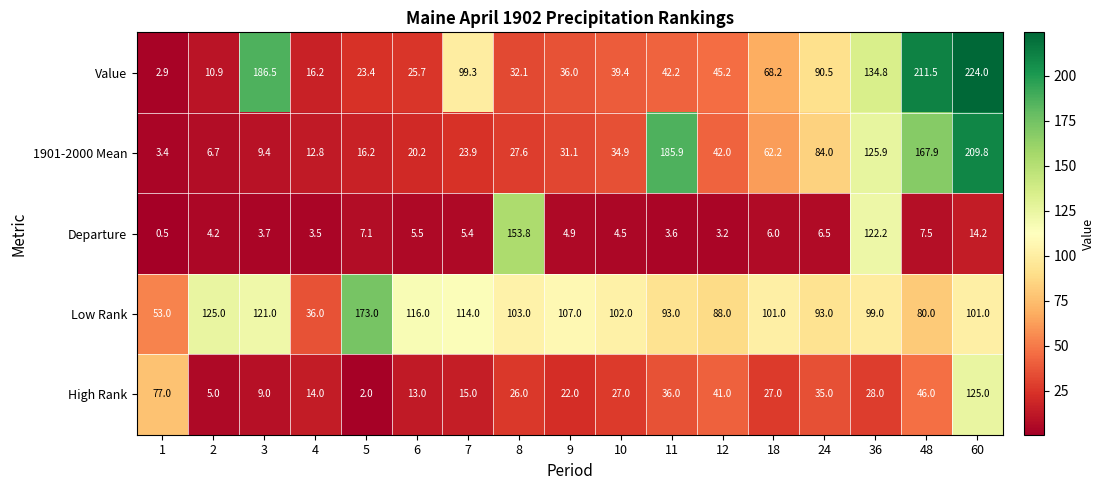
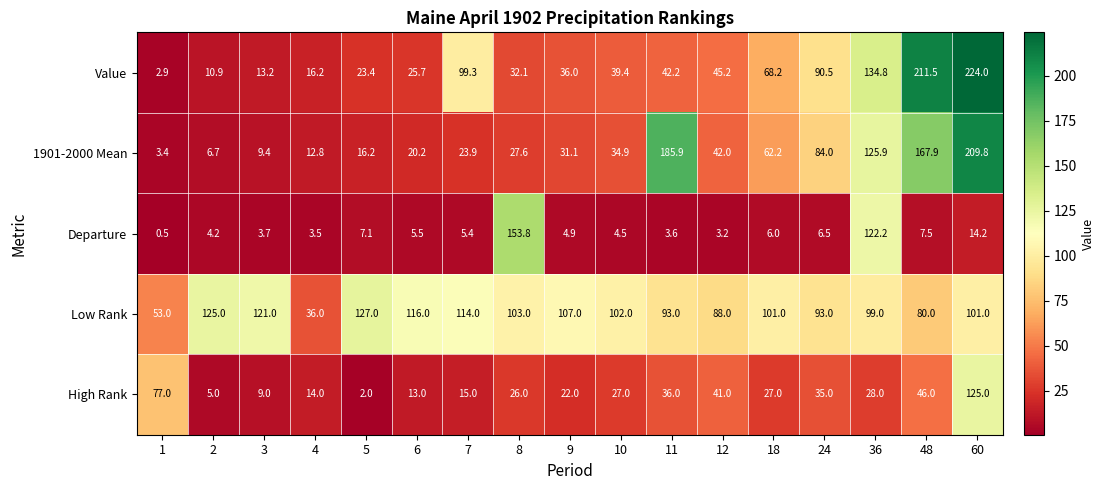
  {
    "Value": {
      "1": 2.9,
      "2": 10.9,
-     "3": 186.5,
+     "3": 13.2,
      "4": 16.2,
      "5": 23.4,
      "6": 25.7,
      "7": 99.3,
      "8": 32.1,
      "9": 36.0,
      "10": 39.4,
      "11": 42.2,
      "12": 45.2,
      "18": 68.2,
      "24": 90.5,
      "36": 134.8,
      "48": 211.5,
      "60": 224.0
    },
    "1901-2000 Mean": {
      "1": 3.4,
      "2": 6.7,
      "3": 9.4,
      "4": 12.8,
      "5": 16.2,
      "6": 20.2,
      "7": 23.9,
      "8": 27.6,
      "9": 31.1,
      "10": 34.9,
      "11": 185.9,
      "12": 42.0,
      "18": 62.2,
      "24": 84.0,
      "36": 125.9,
      "48": 167.9,
      "60": 209.8
    },
    "Departure": {
      "1": 0.5,
      "2": 4.2,
      "3": 3.7,
      "4": 3.5,
      "5": 7.1,
      "6": 5.5,
      "7": 5.4,
      "8": 153.8,
      "9": 4.9,
      "10": 4.5,
      "11": 3.6,
      "12": 3.2,
      "18": 6.0,
      "24": 6.5,
      "36": 122.2,
      "48": 7.5,
      "60": 14.2
    },
    "Low Rank": {
      "1": 53.0,
      "2": 125.0,
      "3": 121.0,
      "4": 36.0,
-     "5": 173.0,
+     "5": 127.0,
      "6": 116.0,
      "7": 114.0,
      "8": 103.0,
      "9": 107.0,
      "10": 102.0,
      "11": 93.0,
      "12": 88.0,
      "18": 101.0,
      "24": 93.0,
      "36": 99.0,
      "48": 80.0,
      "60": 101.0
    },
    "High Rank": {
      "1": 77.0,
      "2": 5.0,
      "3": 9.0,
      "4": 14.0,
      "5": 2.0,
      "6": 13.0,
      "7": 15.0,
      "8": 26.0,
      "9": 22.0,
      "10": 27.0,
      "11": 36.0,
      "12": 41.0,
      "18": 27.0,
      "24": 35.0,
      "36": 28.0,
      "48": 46.0,
      "60": 125.0
    }
  }
